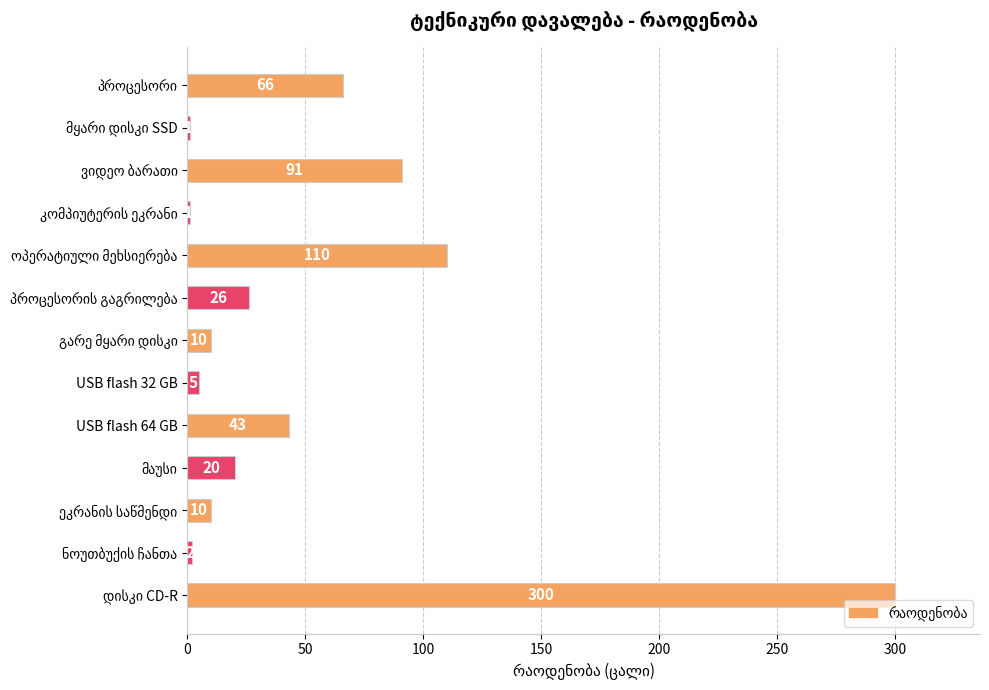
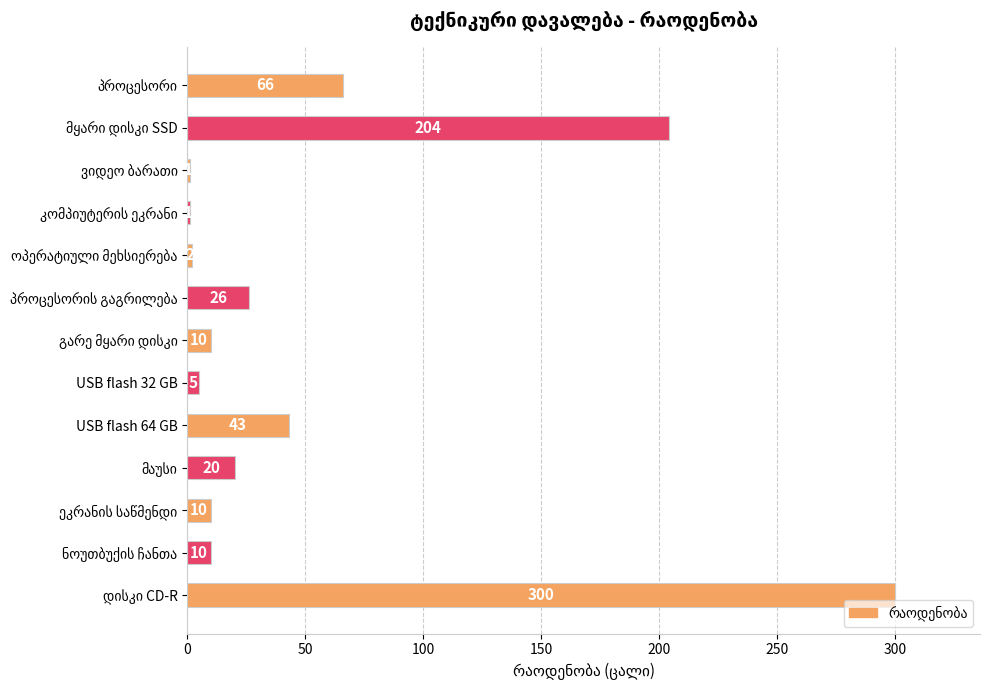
  {
-   "მყარი დისკი SSD": 1,
-   "ვიდეო ბარათი": 91,
-   "ოპერატიული მეხსიერება": 110,
-   "ნოუთბუქის ჩანთა": 2
+   "მყარი დისკი SSD": 204,
+   "ვიდეო ბარათი": 1,
+   "ოპერატიული მეხსიერება": 2,
+   "ნოუთბუქის ჩანთა": 10
  }
